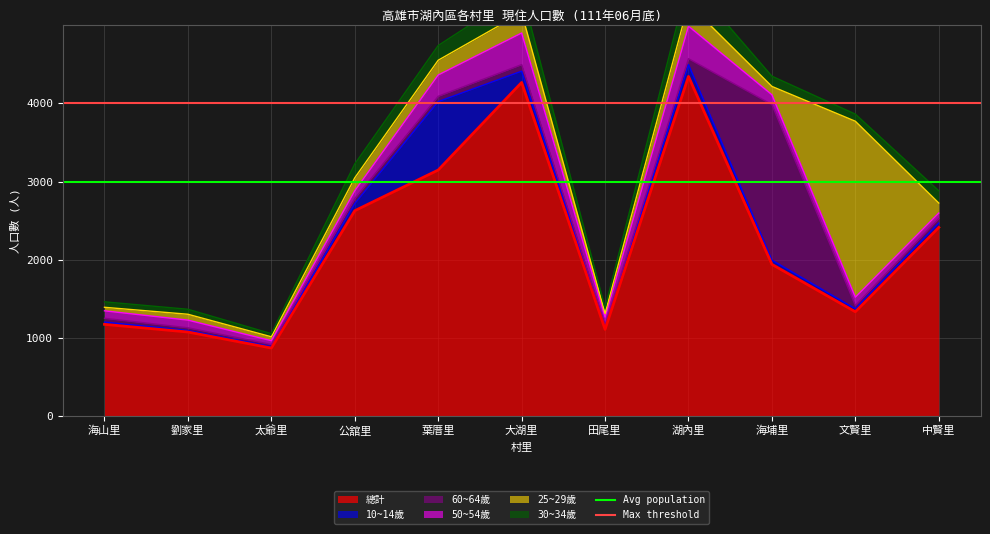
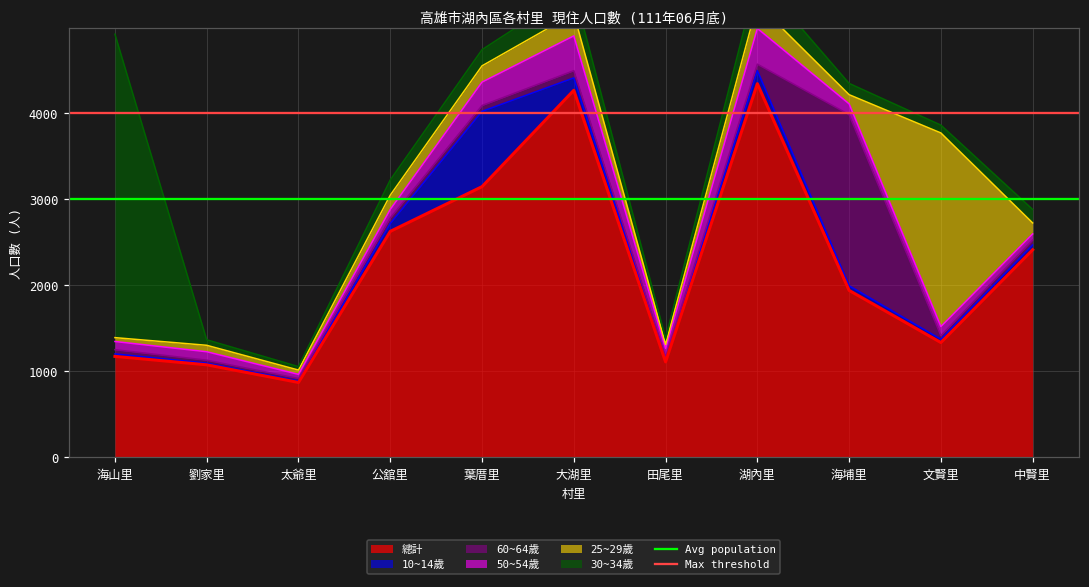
  {
    "總計": {
      "公舘里": 2600,
      "葉厝里": 3100,
      "大湖里": 4300,
      "湖內里": 4300,
      "海埔里": 1900,
      "文賢里": 1300,
      "中賢里": 2400
    },
    "10~14歲": {
      "公舘里": 100,
      "葉厝里": 900,
      "大湖里": 100,
      "湖內里": 200,
      "海埔里": 100,
      "文賢里": 0,
      "中賢里": 100
    },
    "60~64歲": {
      "海山里": 0,
      "劉家里": 0,
      "公舘里": 100,
      "葉厝里": 100,
      "大湖里": 100,
      "湖內里": 100,
      "海埔里": 2000,
      "文賢里": 0,
      "中賢里": 100
    },
    "50~54歲": {
      "海山里": 100,
      "劉家里": 100,
      "太爺里": 0,
      "公舘里": 100,
      "葉厝里": 300,
      "大湖里": 400,
      "田尾里": 100,
      "湖內里": 400,
      "海埔里": 100,
      "文賢里": 100,
      "中賢里": 100
    },
    "25~29歲": {
      "海山里": 0,
      "劉家里": 100,
      "太爺里": 100,
      "公舘里": 200,
      "葉厝里": 200,
      "田尾里": 0,
      "海埔里": 100,
      "文賢里": 2300,
      "中賢里": 100
    },
    "30~34歲": {
-     "海山里": 100,
+     "海山里": 3500,
      "劉家里": 100,
      "太爺里": 0,
      "公舘里": 200,
      "葉厝里": 200,
      "田尾里": 100,
      "海埔里": 100,
      "文賢里": 100,
      "中賢里": 200
    }
  }
